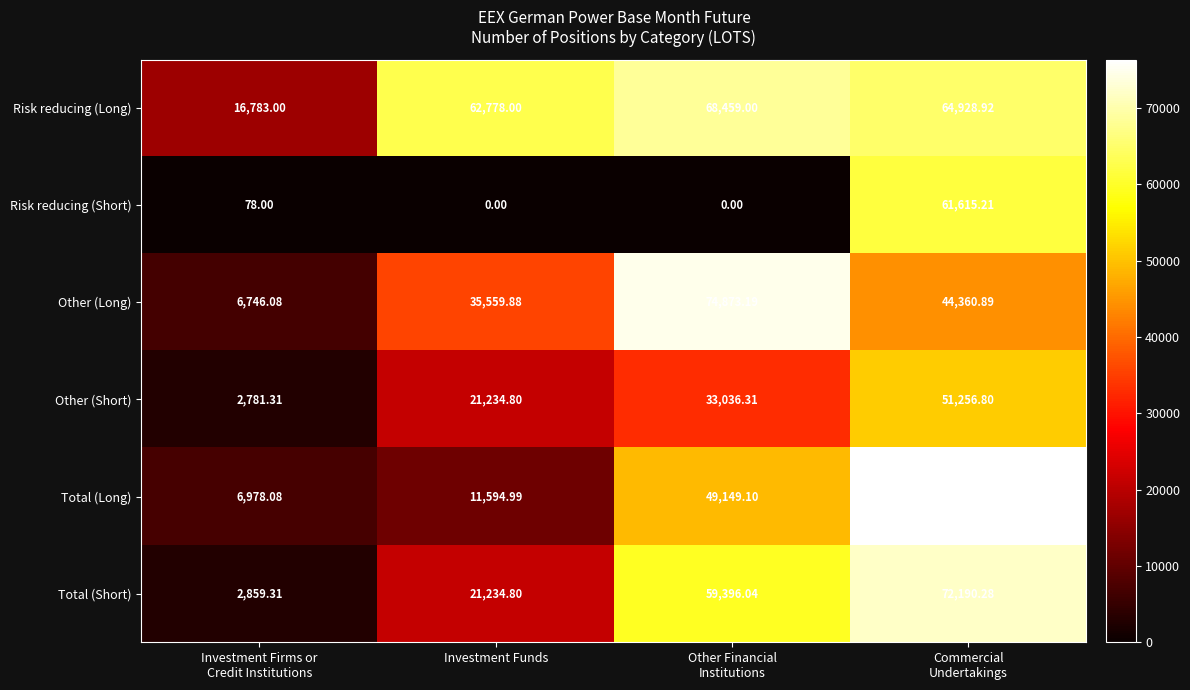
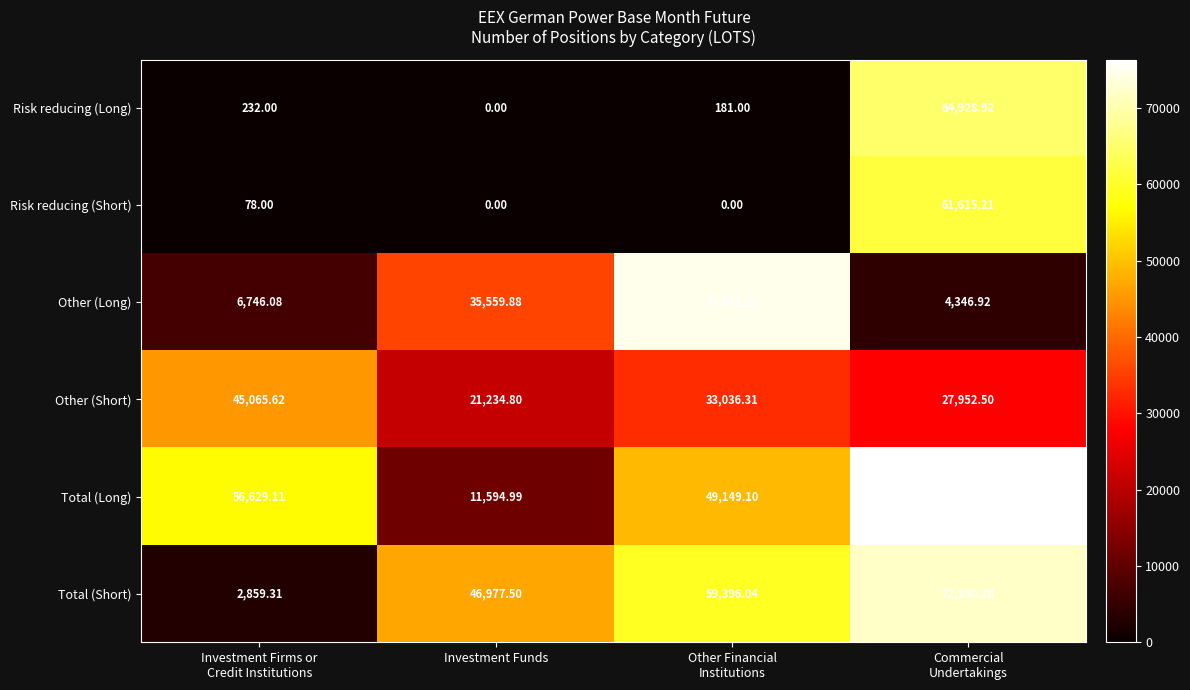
  {
    "Risk reducing (Long)": {
-     "Investment Firms or Credit Institutions": "16,783.00",
-     "Investment Funds": "62,778.00",
-     "Other Financial Institutions": "68,459.00",
+     "Investment Firms or Credit Institutions": "232.00",
+     "Investment Funds": "0.00",
+     "Other Financial Institutions": "181.00",
      "Commercial Undertakings": "64,928.92"
    },
    "Risk reducing (Short)": {
      "Investment Firms or Credit Institutions": "78.00",
      "Investment Funds": "0.00",
      "Other Financial Institutions": "0.00",
      "Commercial Undertakings": "61,615.21"
    },
    "Other (Long)": {
      "Investment Firms or Credit Institutions": "6,746.08",
      "Investment Funds": "35,559.88",
-     "Commercial Undertakings": "44,360.89"
+     "Commercial Undertakings": "4,346.92"
    },
    "Other (Short)": {
-     "Investment Firms or Credit Institutions": "2,781.31",
+     "Investment Firms or Credit Institutions": "45,065.62",
      "Investment Funds": "21,234.80",
      "Other Financial Institutions": "33,036.31",
-     "Commercial Undertakings": "51,256.80"
+     "Commercial Undertakings": "27,952.50"
    },
    "Total (Long)": {
-     "Investment Firms or Credit Institutions": "6,978.08",
+     "Investment Firms or Credit Institutions": "56,629.11",
      "Investment Funds": "11,594.99",
      "Other Financial Institutions": "49,149.10"
    },
    "Total (Short)": {
      "Investment Firms or Credit Institutions": "2,859.31",
-     "Investment Funds": "21,234.80",
+     "Investment Funds": "46,977.50",
      "Other Financial Institutions": "59,396.04",
      "Commercial Undertakings": "72,190.28"
    }
  }
